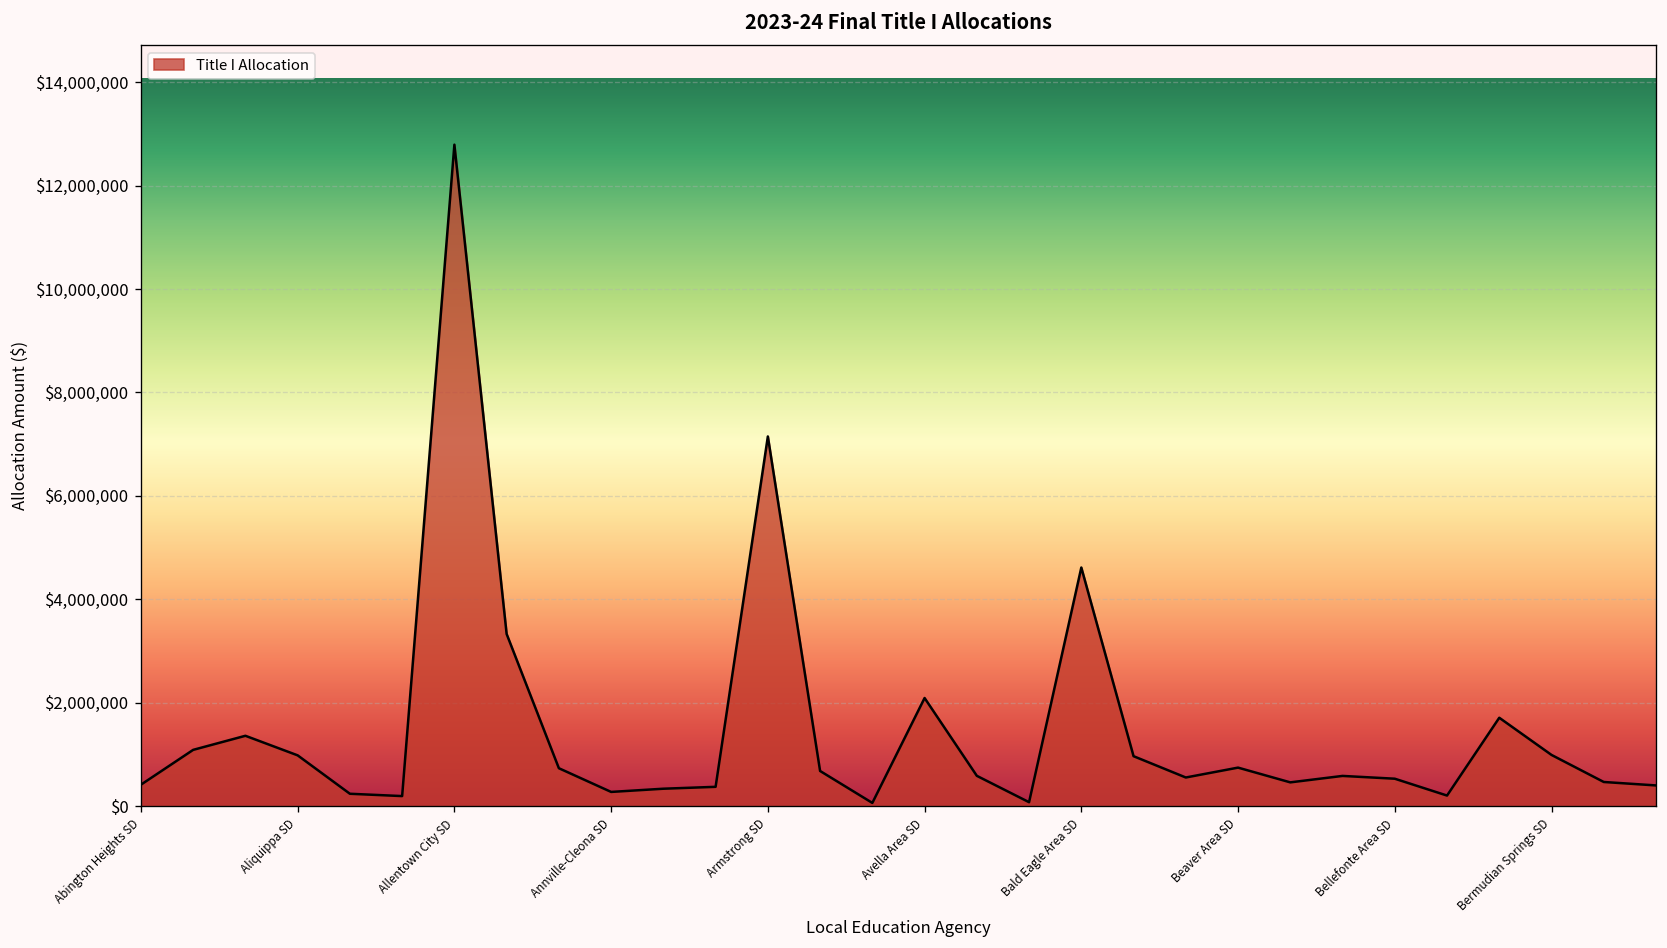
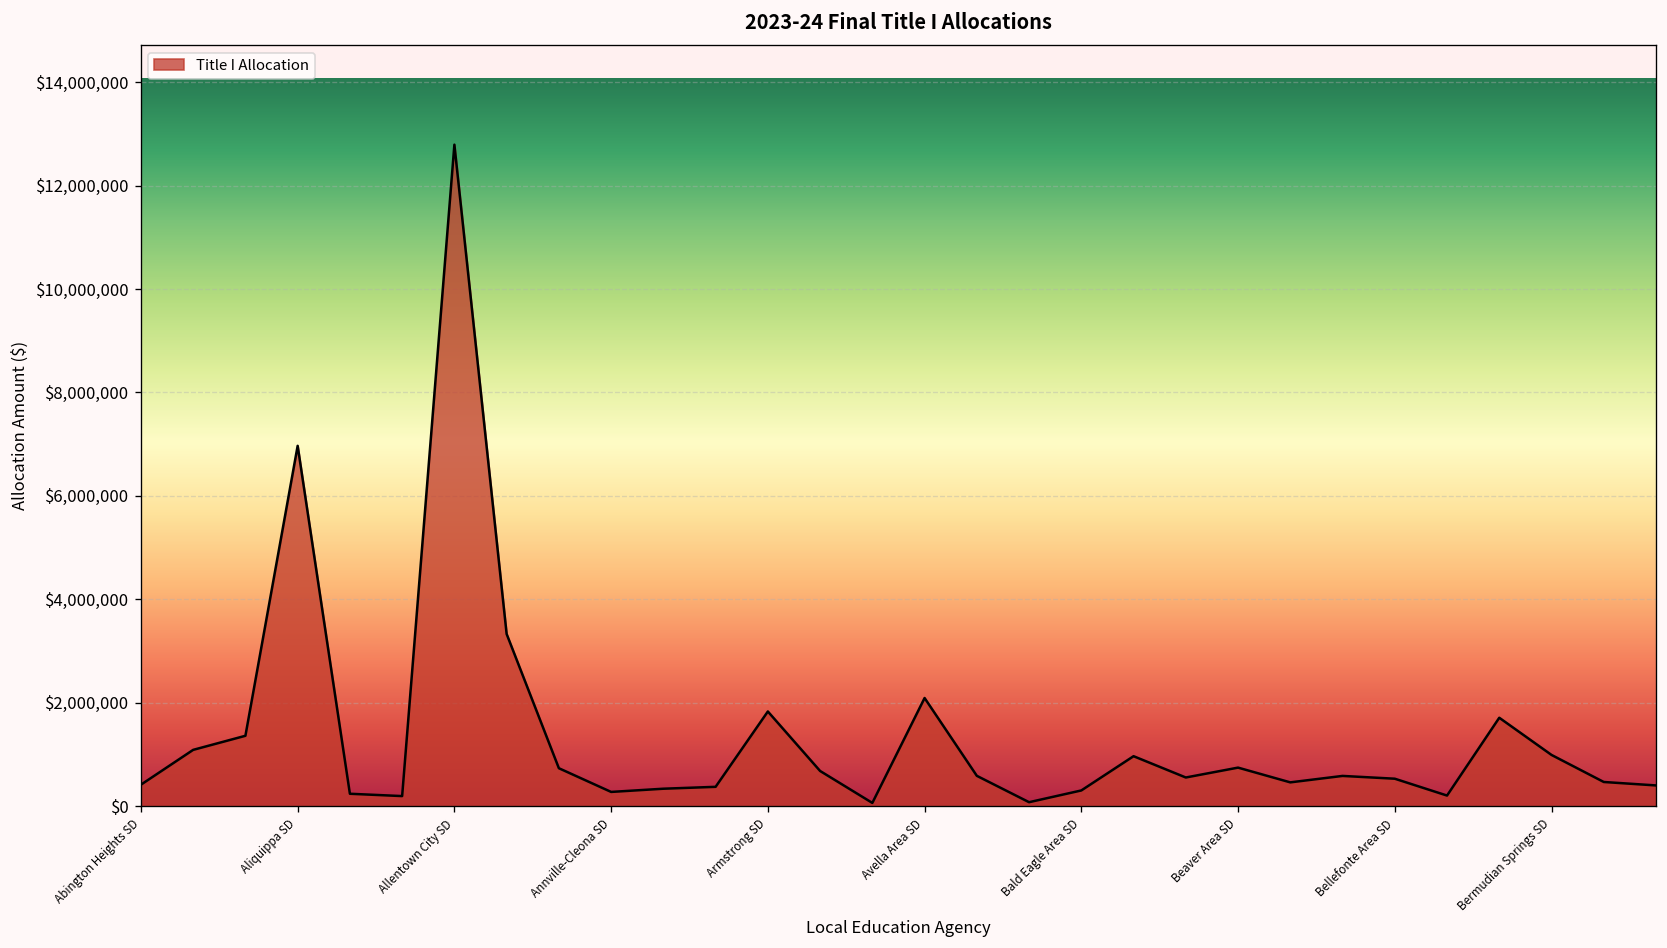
  {
    "Abington Heights SD": "$400,000",
-   "Aliquippa SD": "$1,000,000",
+   "Aliquippa SD": "$7,000,000",
    "Allentown City SD": "$12,800,000",
    "Annville-Cleona SD": "$300,000",
-   "Armstrong SD": "$7,100,000",
+   "Armstrong SD": "$1,800,000",
    "Avella Area SD": "$2,100,000",
-   "Bald Eagle Area SD": "$4,600,000",
+   "Bald Eagle Area SD": "$300,000",
    "Beaver Area SD": "$700,000",
    "Bellefonte Area SD": "$500,000",
    "Bermudian Springs SD": "$1,000,000"
  }
